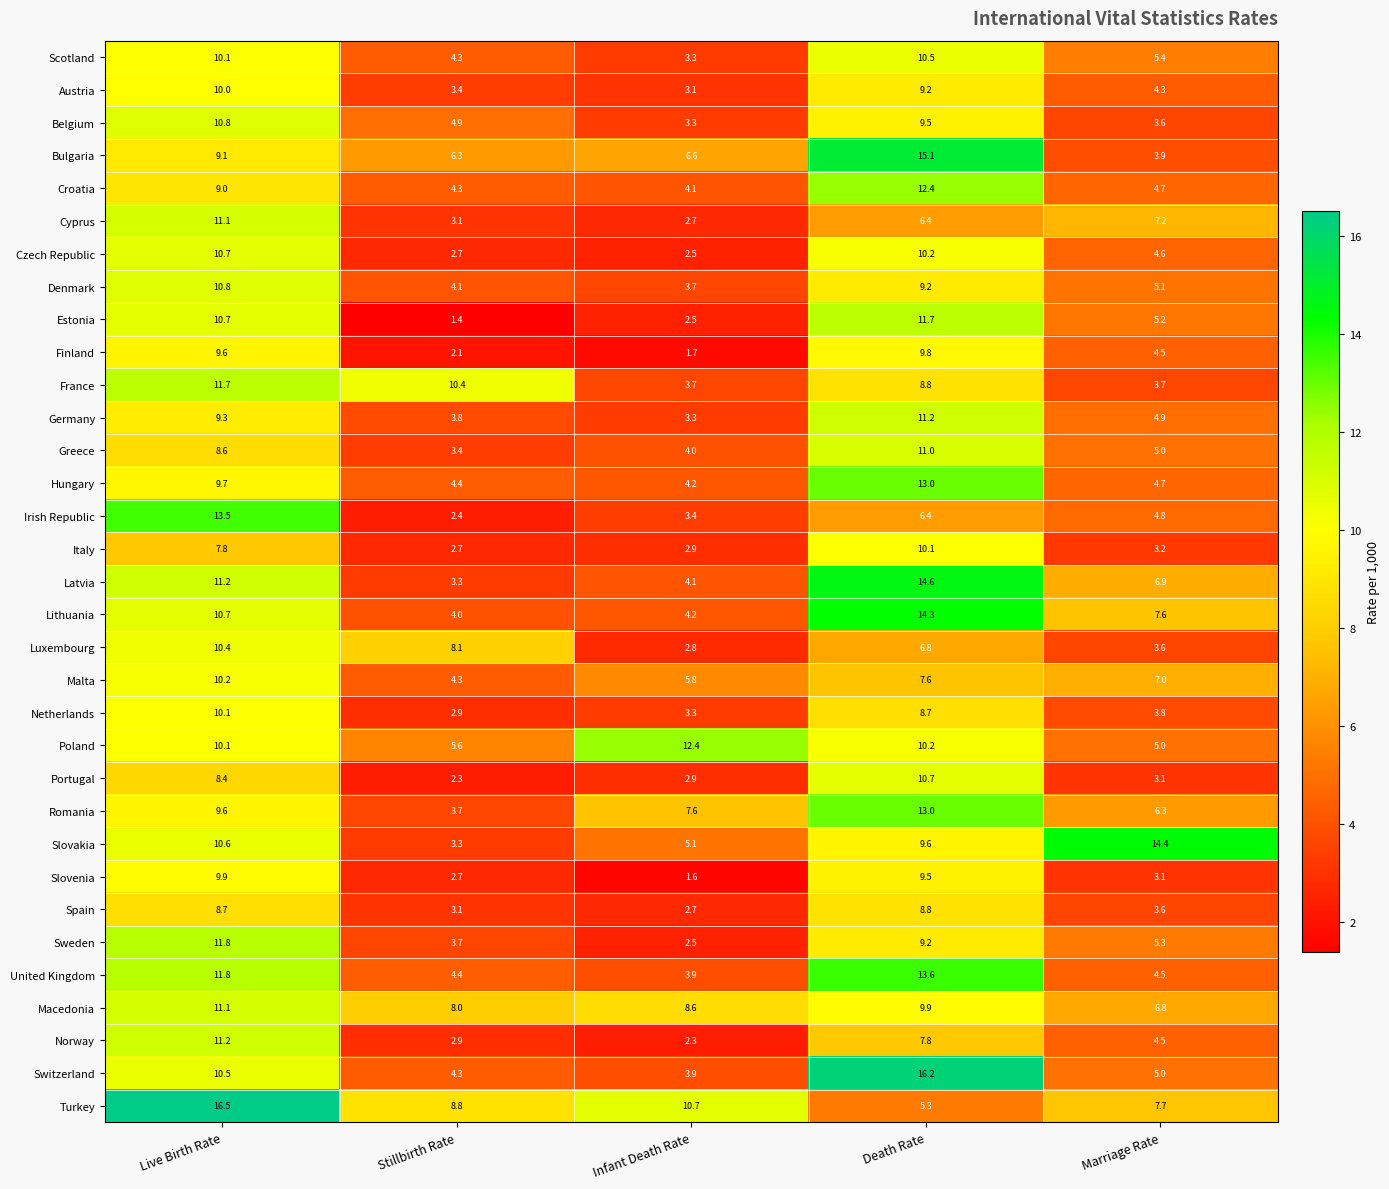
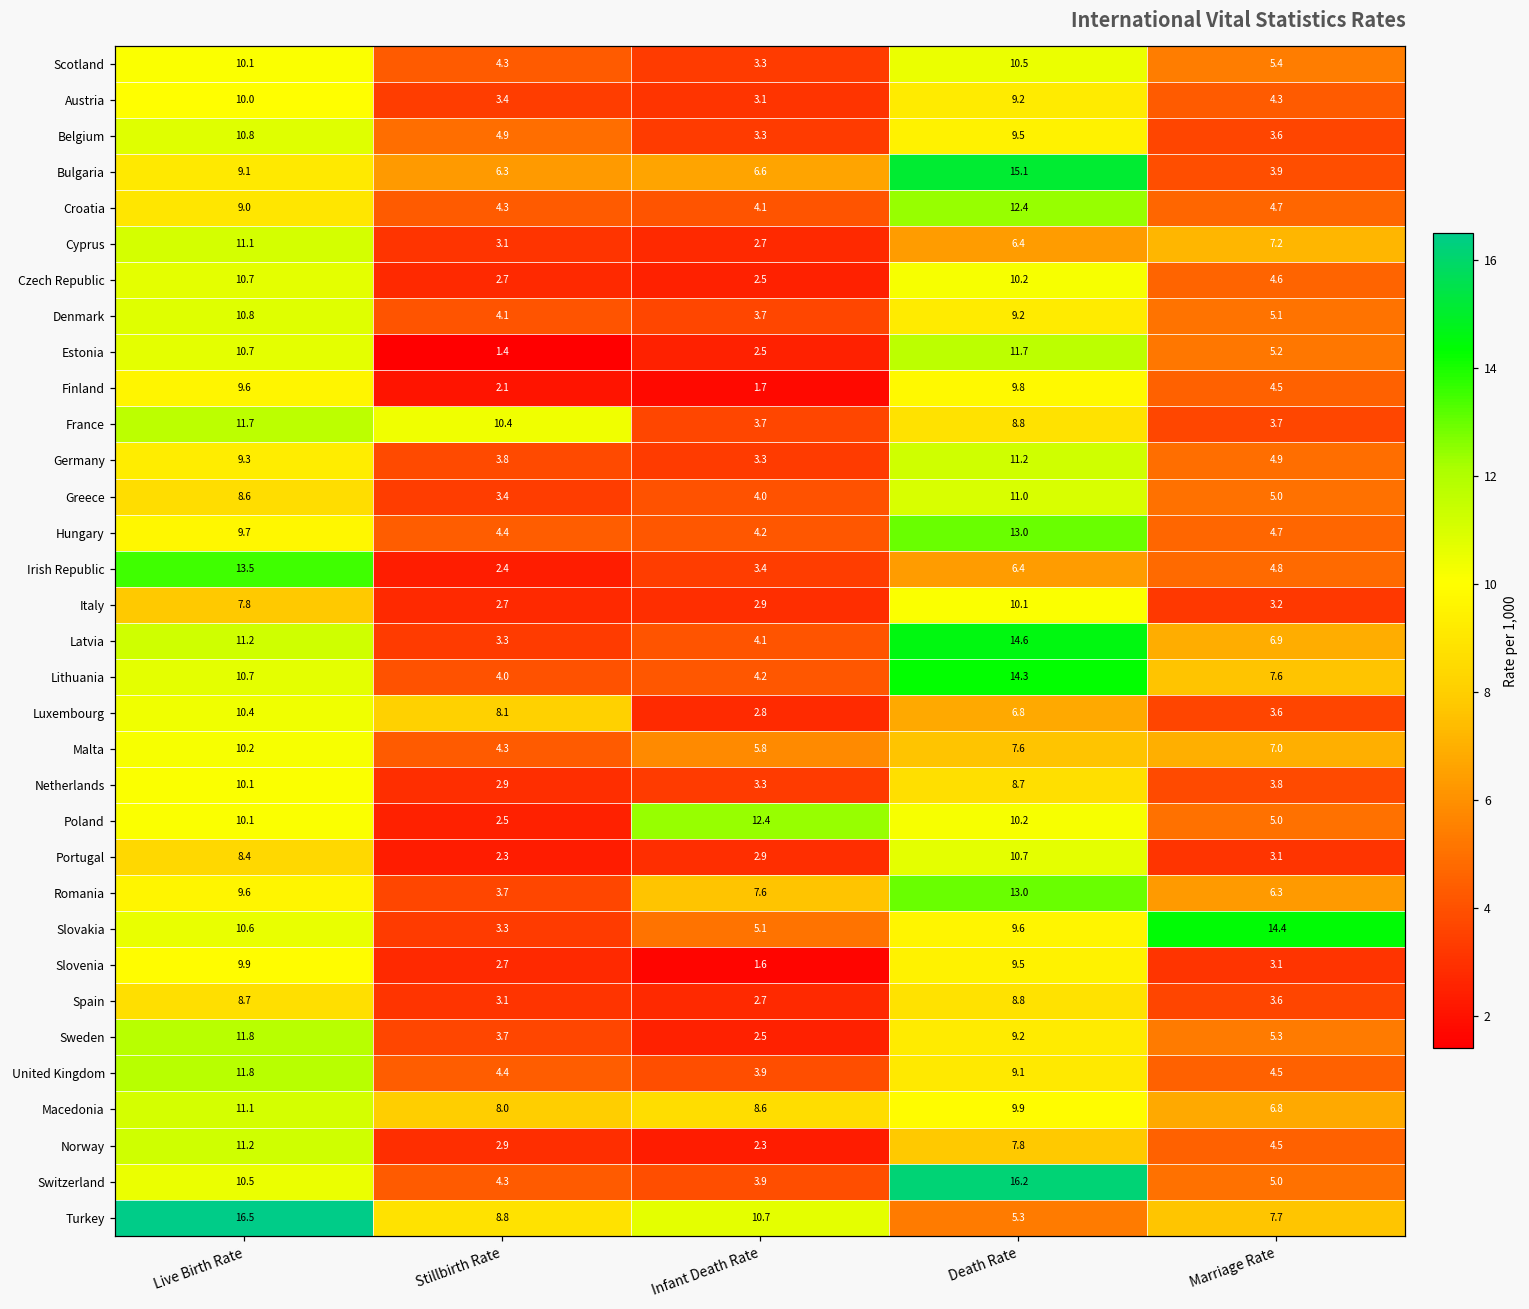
  {
    "Scotland": {
      "Live Birth Rate": 10.1,
      "Stillbirth Rate": 4.3,
      "Infant Death Rate": 3.3,
      "Death Rate": 10.5,
      "Marriage Rate": 5.4
    },
    "Austria": {
      "Live Birth Rate": 10.0,
      "Stillbirth Rate": 3.4,
      "Infant Death Rate": 3.1,
      "Death Rate": 9.2,
      "Marriage Rate": 4.3
    },
    "Belgium": {
      "Live Birth Rate": 10.8,
      "Stillbirth Rate": 4.9,
      "Infant Death Rate": 3.3,
      "Death Rate": 9.5,
      "Marriage Rate": 3.6
    },
    "Bulgaria": {
      "Live Birth Rate": 9.1,
      "Stillbirth Rate": 6.3,
      "Infant Death Rate": 6.6,
      "Death Rate": 15.1,
      "Marriage Rate": 3.9
    },
    "Croatia": {
      "Live Birth Rate": 9.0,
      "Stillbirth Rate": 4.3,
      "Infant Death Rate": 4.1,
      "Death Rate": 12.4,
      "Marriage Rate": 4.7
    },
    "Cyprus": {
      "Live Birth Rate": 11.1,
      "Stillbirth Rate": 3.1,
      "Infant Death Rate": 2.7,
      "Death Rate": 6.4,
      "Marriage Rate": 7.2
    },
    "Czech Republic": {
      "Live Birth Rate": 10.7,
      "Stillbirth Rate": 2.7,
      "Infant Death Rate": 2.5,
      "Death Rate": 10.2,
      "Marriage Rate": 4.6
    },
    "Denmark": {
      "Live Birth Rate": 10.8,
      "Stillbirth Rate": 4.1,
      "Infant Death Rate": 3.7,
      "Death Rate": 9.2,
      "Marriage Rate": 5.1
    },
    "Estonia": {
      "Live Birth Rate": 10.7,
      "Stillbirth Rate": 1.4,
      "Infant Death Rate": 2.5,
      "Death Rate": 11.7,
      "Marriage Rate": 5.2
    },
    "Finland": {
      "Live Birth Rate": 9.6,
      "Stillbirth Rate": 2.1,
      "Infant Death Rate": 1.7,
      "Death Rate": 9.8,
      "Marriage Rate": 4.5
    },
    "France": {
      "Live Birth Rate": 11.7,
      "Stillbirth Rate": 10.4,
      "Infant Death Rate": 3.7,
      "Death Rate": 8.8,
      "Marriage Rate": 3.7
    },
    "Germany": {
      "Live Birth Rate": 9.3,
      "Stillbirth Rate": 3.8,
      "Infant Death Rate": 3.3,
      "Death Rate": 11.2,
      "Marriage Rate": 4.9
    },
    "Greece": {
      "Live Birth Rate": 8.6,
      "Stillbirth Rate": 3.4,
      "Infant Death Rate": 4.0,
      "Death Rate": 11.0,
      "Marriage Rate": 5.0
    },
    "Hungary": {
      "Live Birth Rate": 9.7,
      "Stillbirth Rate": 4.4,
      "Infant Death Rate": 4.2,
      "Death Rate": 13.0,
      "Marriage Rate": 4.7
    },
    "Irish Republic": {
      "Live Birth Rate": 13.5,
      "Stillbirth Rate": 2.4,
      "Infant Death Rate": 3.4,
      "Death Rate": 6.4,
      "Marriage Rate": 4.8
    },
    "Italy": {
      "Live Birth Rate": 7.8,
      "Stillbirth Rate": 2.7,
      "Infant Death Rate": 2.9,
      "Death Rate": 10.1,
      "Marriage Rate": 3.2
    },
    "Latvia": {
      "Live Birth Rate": 11.2,
      "Stillbirth Rate": 3.3,
      "Infant Death Rate": 4.1,
      "Death Rate": 14.6,
      "Marriage Rate": 6.9
    },
    "Lithuania": {
      "Live Birth Rate": 10.7,
      "Stillbirth Rate": 4.0,
      "Infant Death Rate": 4.2,
      "Death Rate": 14.3,
      "Marriage Rate": 7.6
    },
    "Luxembourg": {
      "Live Birth Rate": 10.4,
      "Stillbirth Rate": 8.1,
      "Infant Death Rate": 2.8,
      "Death Rate": 6.8,
      "Marriage Rate": 3.6
    },
    "Malta": {
      "Live Birth Rate": 10.2,
      "Stillbirth Rate": 4.3,
      "Infant Death Rate": 5.8,
      "Death Rate": 7.6,
      "Marriage Rate": 7.0
    },
    "Netherlands": {
      "Live Birth Rate": 10.1,
      "Stillbirth Rate": 2.9,
      "Infant Death Rate": 3.3,
      "Death Rate": 8.7,
      "Marriage Rate": 3.8
    },
    "Poland": {
      "Live Birth Rate": 10.1,
-     "Stillbirth Rate": 5.6,
+     "Stillbirth Rate": 2.5,
      "Infant Death Rate": 12.4,
      "Death Rate": 10.2,
      "Marriage Rate": 5.0
    },
    "Portugal": {
      "Live Birth Rate": 8.4,
      "Stillbirth Rate": 2.3,
      "Infant Death Rate": 2.9,
      "Death Rate": 10.7,
      "Marriage Rate": 3.1
    },
    "Romania": {
      "Live Birth Rate": 9.6,
      "Stillbirth Rate": 3.7,
      "Infant Death Rate": 7.6,
      "Death Rate": 13.0,
      "Marriage Rate": 6.3
    },
    "Slovakia": {
      "Live Birth Rate": 10.6,
      "Stillbirth Rate": 3.3,
      "Infant Death Rate": 5.1,
      "Death Rate": 9.6,
      "Marriage Rate": 14.4
    },
    "Slovenia": {
      "Live Birth Rate": 9.9,
      "Stillbirth Rate": 2.7,
      "Infant Death Rate": 1.6,
      "Death Rate": 9.5,
      "Marriage Rate": 3.1
    },
    "Spain": {
      "Live Birth Rate": 8.7,
      "Stillbirth Rate": 3.1,
      "Infant Death Rate": 2.7,
      "Death Rate": 8.8,
      "Marriage Rate": 3.6
    },
    "Sweden": {
      "Live Birth Rate": 11.8,
      "Stillbirth Rate": 3.7,
      "Infant Death Rate": 2.5,
      "Death Rate": 9.2,
      "Marriage Rate": 5.3
    },
    "United Kingdom": {
      "Live Birth Rate": 11.8,
      "Stillbirth Rate": 4.4,
      "Infant Death Rate": 3.9,
-     "Death Rate": 13.6,
+     "Death Rate": 9.1,
      "Marriage Rate": 4.5
    },
    "Macedonia": {
      "Live Birth Rate": 11.1,
      "Stillbirth Rate": 8.0,
      "Infant Death Rate": 8.6,
      "Death Rate": 9.9,
      "Marriage Rate": 6.8
    },
    "Norway": {
      "Live Birth Rate": 11.2,
      "Stillbirth Rate": 2.9,
      "Infant Death Rate": 2.3,
      "Death Rate": 7.8,
      "Marriage Rate": 4.5
    },
    "Switzerland": {
      "Live Birth Rate": 10.5,
      "Stillbirth Rate": 4.3,
      "Infant Death Rate": 3.9,
      "Death Rate": 16.2,
      "Marriage Rate": 5.0
    },
    "Turkey": {
      "Live Birth Rate": 16.5,
      "Stillbirth Rate": 8.8,
      "Infant Death Rate": 10.7,
      "Death Rate": 5.3,
      "Marriage Rate": 7.7
    }
  }
